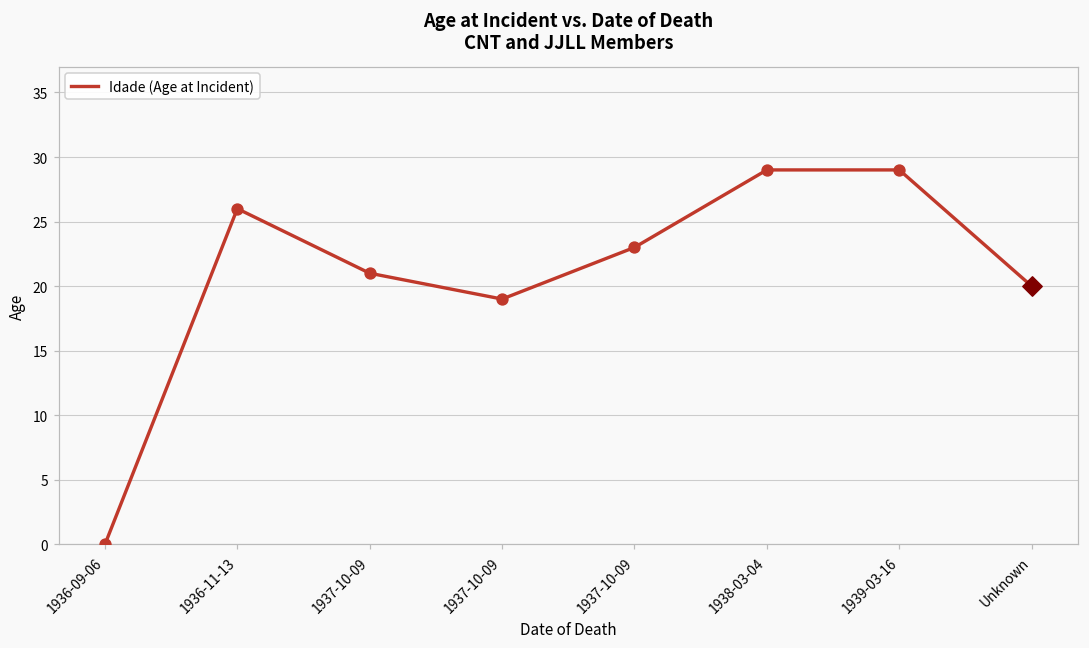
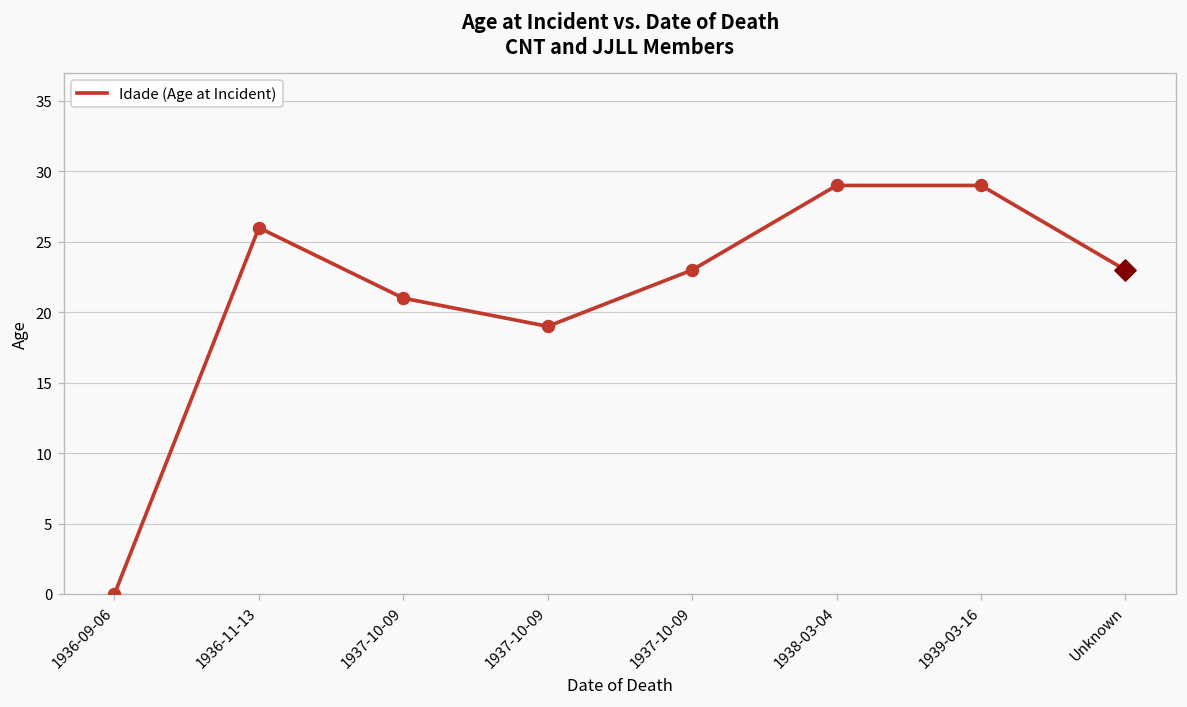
  {
    "Idade (Age at Incident)": {
      "1936-09-06": 0,
      "1936-11-13": 26,
      "1938-03-04": 29,
      "1939-03-16": 29,
-     "Unknown": 20
+     "Unknown": 23
    }
  }
